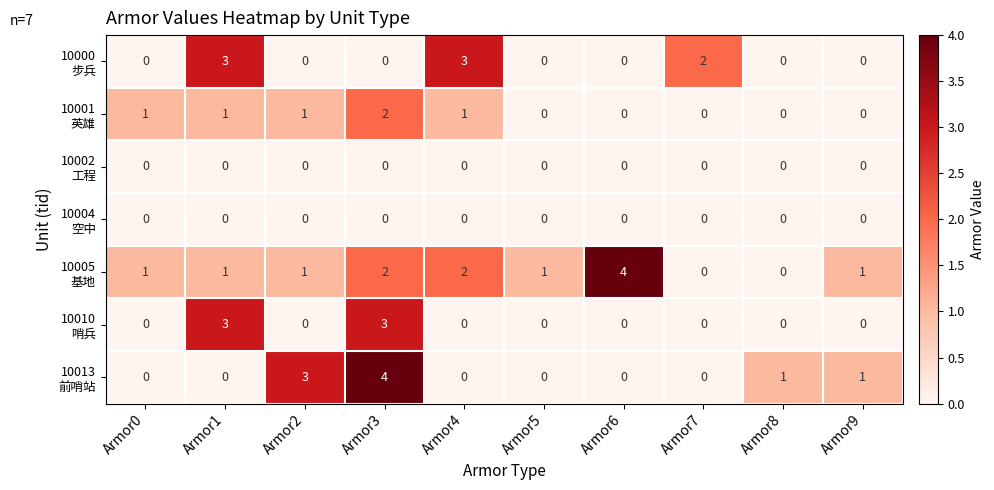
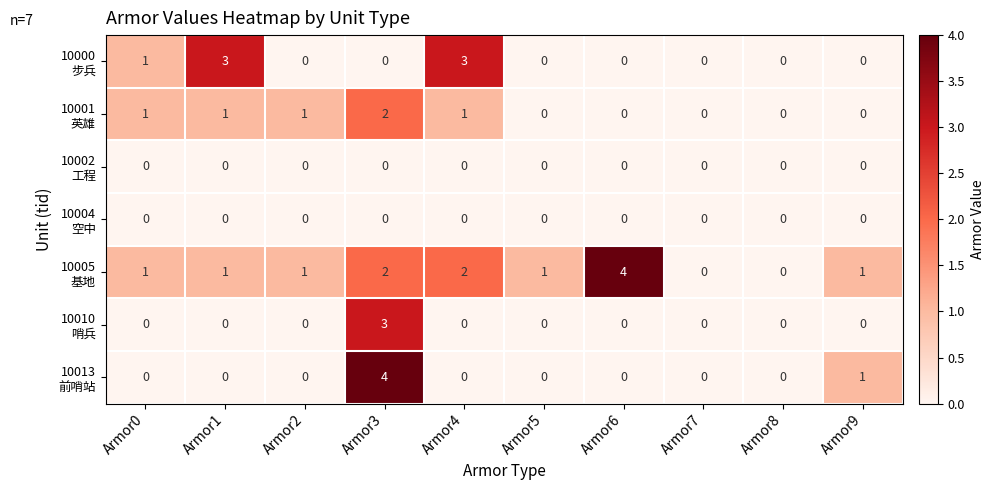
  {
    "10000 步兵": {
-     "Armor0": 0,
+     "Armor0": 1,
      "Armor1": 3,
      "Armor2": 0,
      "Armor3": 0,
      "Armor4": 3,
      "Armor5": 0,
      "Armor6": 0,
-     "Armor7": 2,
+     "Armor7": 0,
      "Armor8": 0,
      "Armor9": 0
    },
    "10001 英雄": {
      "Armor0": 1,
      "Armor1": 1,
      "Armor2": 1,
      "Armor3": 2,
      "Armor4": 1,
      "Armor5": 0,
      "Armor6": 0,
      "Armor7": 0,
      "Armor8": 0,
      "Armor9": 0
    },
    "10002 工程": {
      "Armor0": 0,
      "Armor1": 0,
      "Armor2": 0,
      "Armor3": 0,
      "Armor4": 0,
      "Armor5": 0,
      "Armor6": 0,
      "Armor7": 0,
      "Armor8": 0,
      "Armor9": 0
    },
    "10004 空中": {
      "Armor0": 0,
      "Armor1": 0,
      "Armor2": 0,
      "Armor3": 0,
      "Armor4": 0,
      "Armor5": 0,
      "Armor6": 0,
      "Armor7": 0,
      "Armor8": 0,
      "Armor9": 0
    },
    "10005 基地": {
      "Armor0": 1,
      "Armor1": 1,
      "Armor2": 1,
      "Armor3": 2,
      "Armor4": 2,
      "Armor5": 1,
      "Armor6": 4,
      "Armor7": 0,
      "Armor8": 0,
      "Armor9": 1
    },
    "10010 哨兵": {
      "Armor0": 0,
-     "Armor1": 3,
+     "Armor1": 0,
      "Armor2": 0,
      "Armor3": 3,
      "Armor4": 0,
      "Armor5": 0,
      "Armor6": 0,
      "Armor7": 0,
      "Armor8": 0,
      "Armor9": 0
    },
    "10013 前哨站": {
      "Armor0": 0,
      "Armor1": 0,
-     "Armor2": 3,
+     "Armor2": 0,
      "Armor3": 4,
      "Armor4": 0,
      "Armor5": 0,
      "Armor6": 0,
      "Armor7": 0,
-     "Armor8": 1,
+     "Armor8": 0,
      "Armor9": 1
    }
  }
